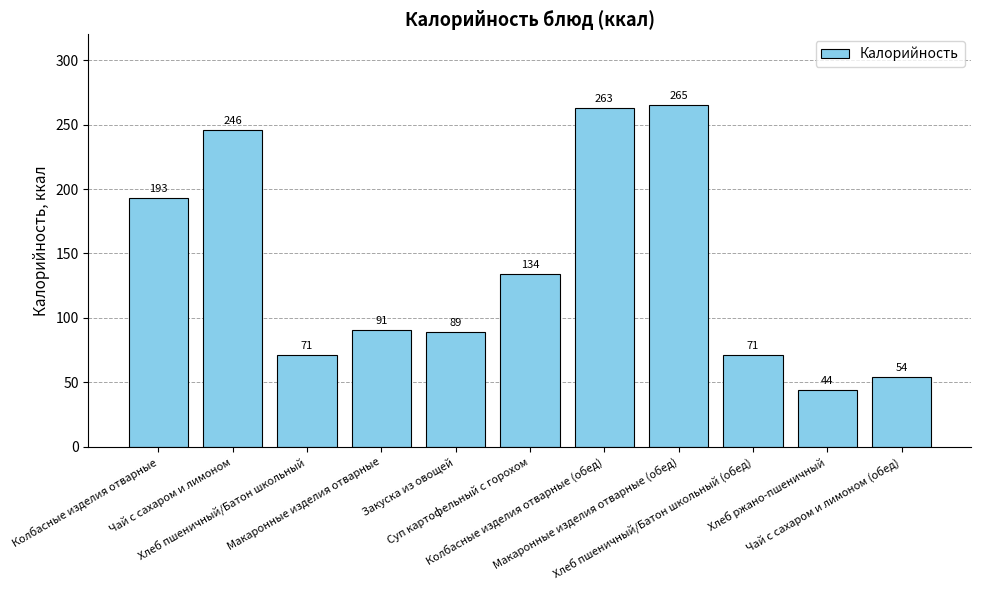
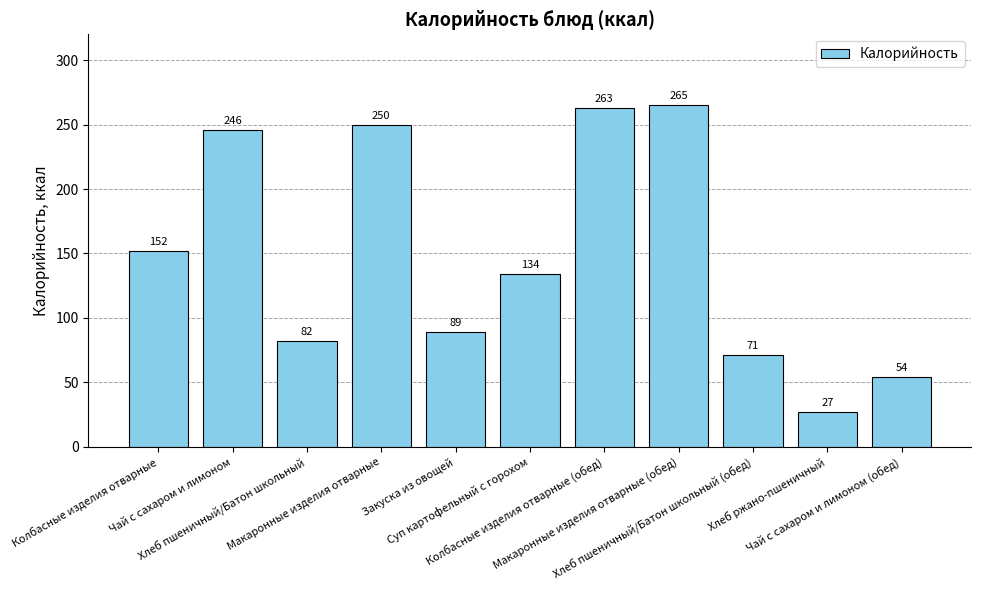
  {
-   "Колбасные изделия отварные": 193,
+   "Колбасные изделия отварные": 152,
    "Чай с сахаром и лимоном": 246,
-   "Хлеб пшеничный/Батон школьный": 71,
-   "Макаронные изделия отварные": 91,
+   "Хлеб пшеничный/Батон школьный": 82,
+   "Макаронные изделия отварные": 250,
    "Закуска из овощей": 89,
    "Суп картофельный с горохом": 134,
    "Колбасные изделия отварные (обед)": 263,
    "Макаронные изделия отварные (обед)": 265,
    "Хлеб пшеничный/Батон школьный (обед)": 71,
-   "Хлеб ржано-пшеничный": 44,
+   "Хлеб ржано-пшеничный": 27,
    "Чай с сахаром и лимоном (обед)": 54
  }
